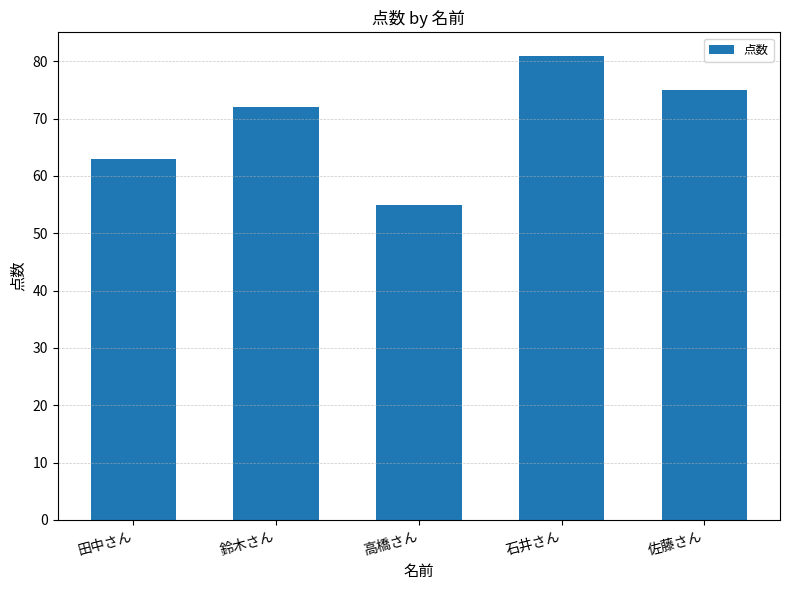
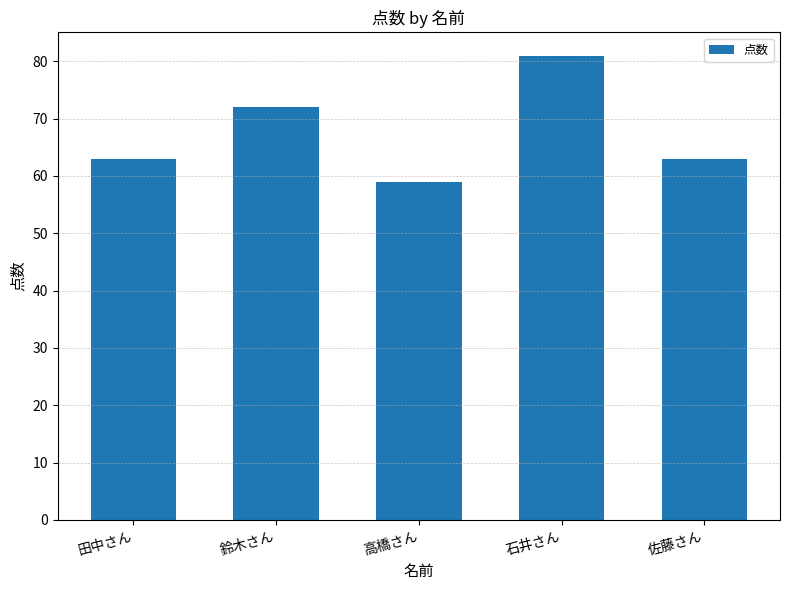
  {
    "田中さん": 63,
    "鈴木さん": 72,
-   "高橋さん": 55,
+   "高橋さん": 59,
    "石井さん": 81,
-   "佐藤さん": 75
+   "佐藤さん": 63
  }
